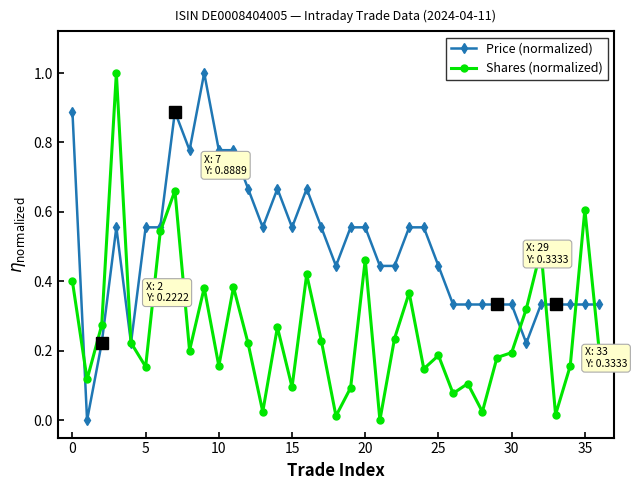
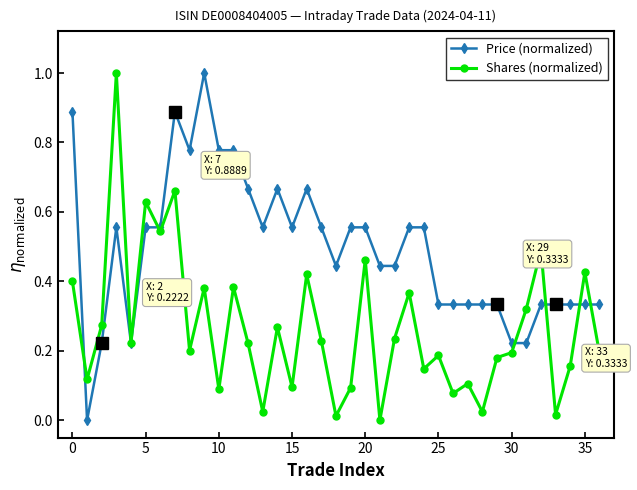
  {
    "Price (normalized)": {
      "0": 0.89,
      "5": 0.56,
      "15": 0.56,
      "20": 0.56,
-     "25": 0.44,
-     "30": 0.33,
+     "25": 0.33,
+     "30": 0.22,
      "35": 0.33
    },
    "Shares (normalized)": {
      "0": 0.40,
-     "5": 0.15,
-     "10": 0.16,
+     "5": 0.63,
+     "10": 0.09,
      "15": 0.10,
      "20": 0.46,
      "25": 0.19,
      "30": 0.19,
-     "35": 0.61
+     "35": 0.43
    }
  }
